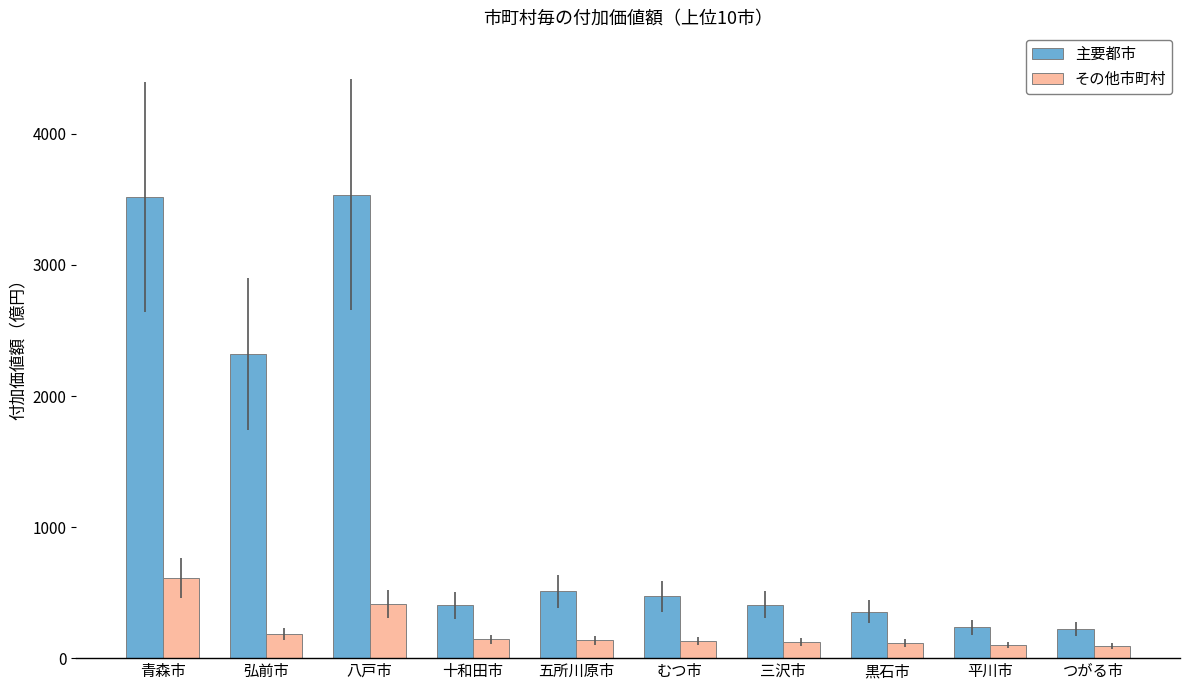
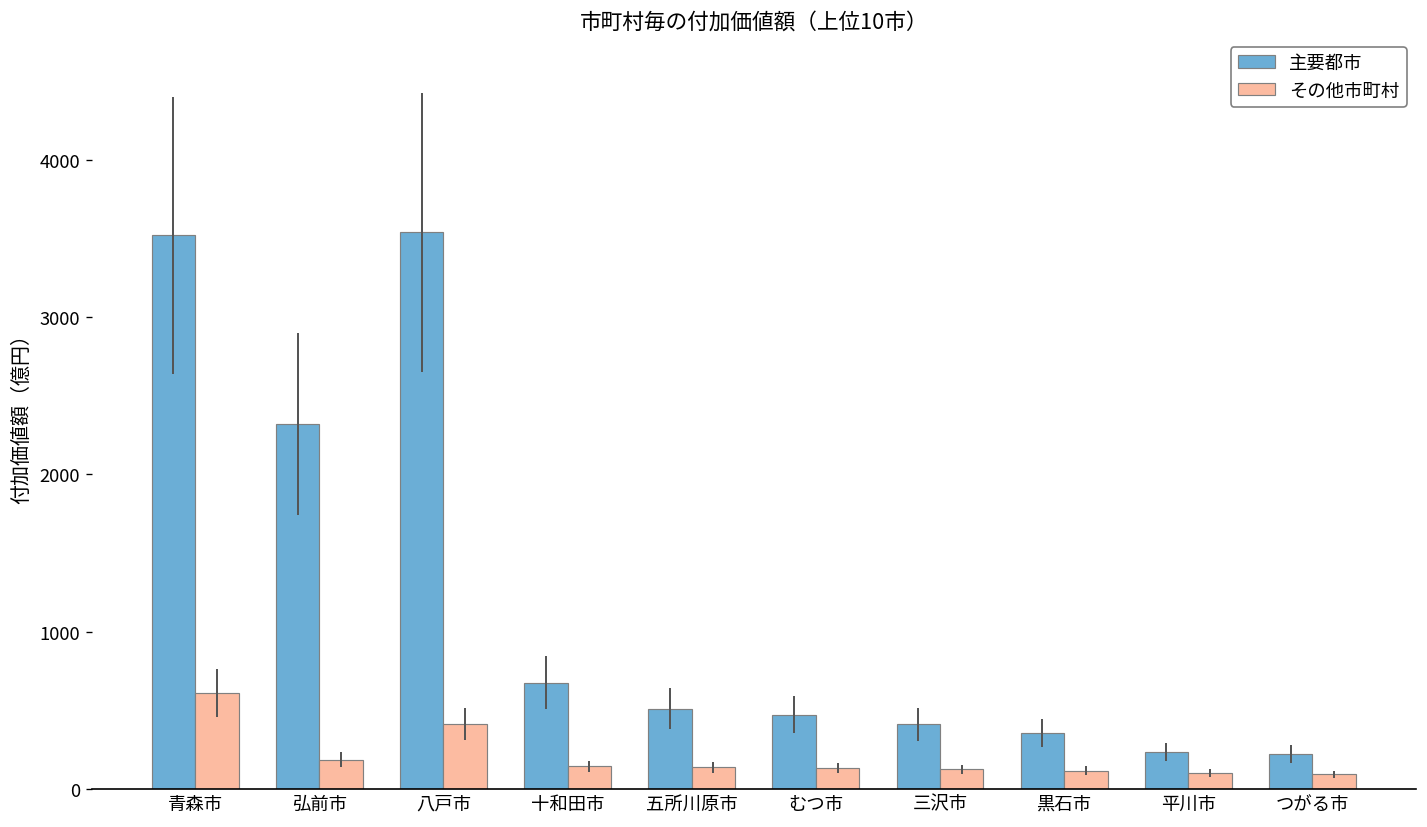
  {
    "主要都市": {
      "青森市": 3520,
      "弘前市": 2320,
      "八戸市": 3540,
-     "十和田市": 400,
+     "十和田市": 670,
      "五所川原市": 510,
      "むつ市": 470,
      "三沢市": 410,
      "黒石市": 360,
      "平川市": 240,
      "つがる市": 220
    },
    "その他市町村": {
      "青森市": 610,
      "弘前市": 190,
      "八戸市": 410,
      "十和田市": 140,
      "五所川原市": 140,
      "むつ市": 130,
      "三沢市": 120,
      "黒石市": 120,
      "平川市": 100,
      "つがる市": 90
    }
  }
